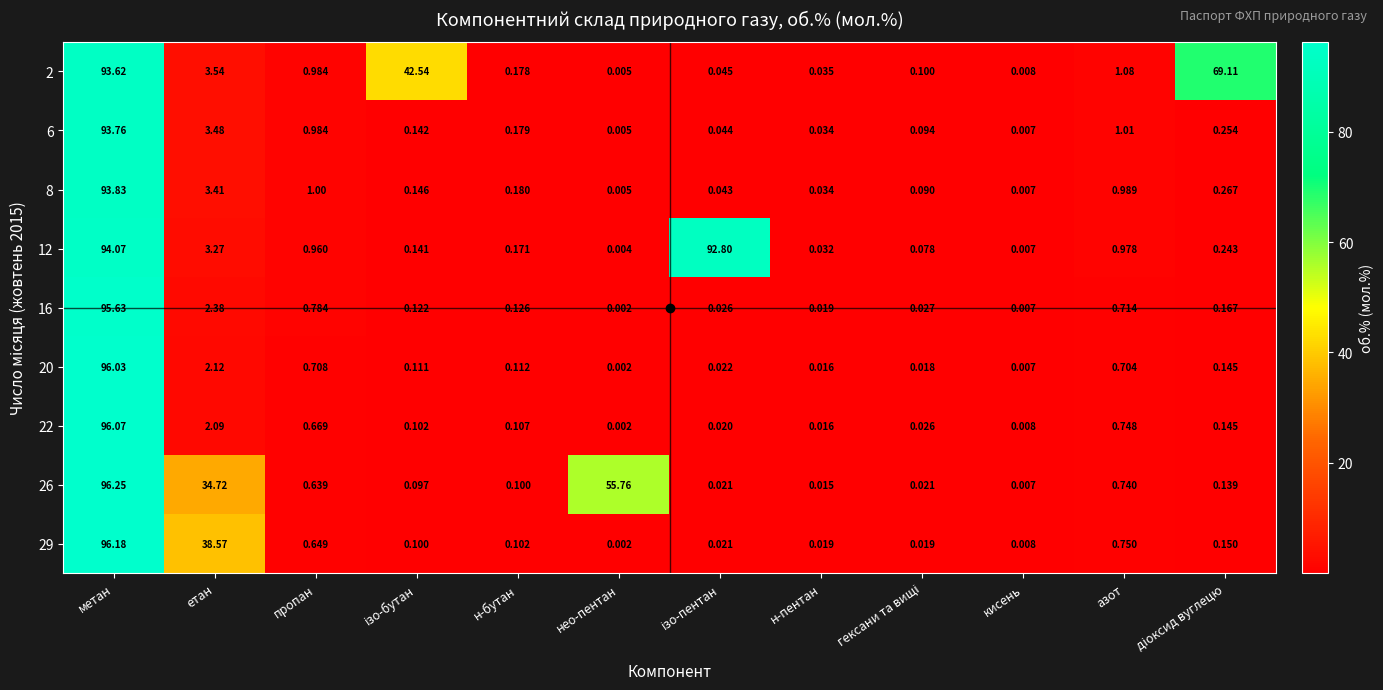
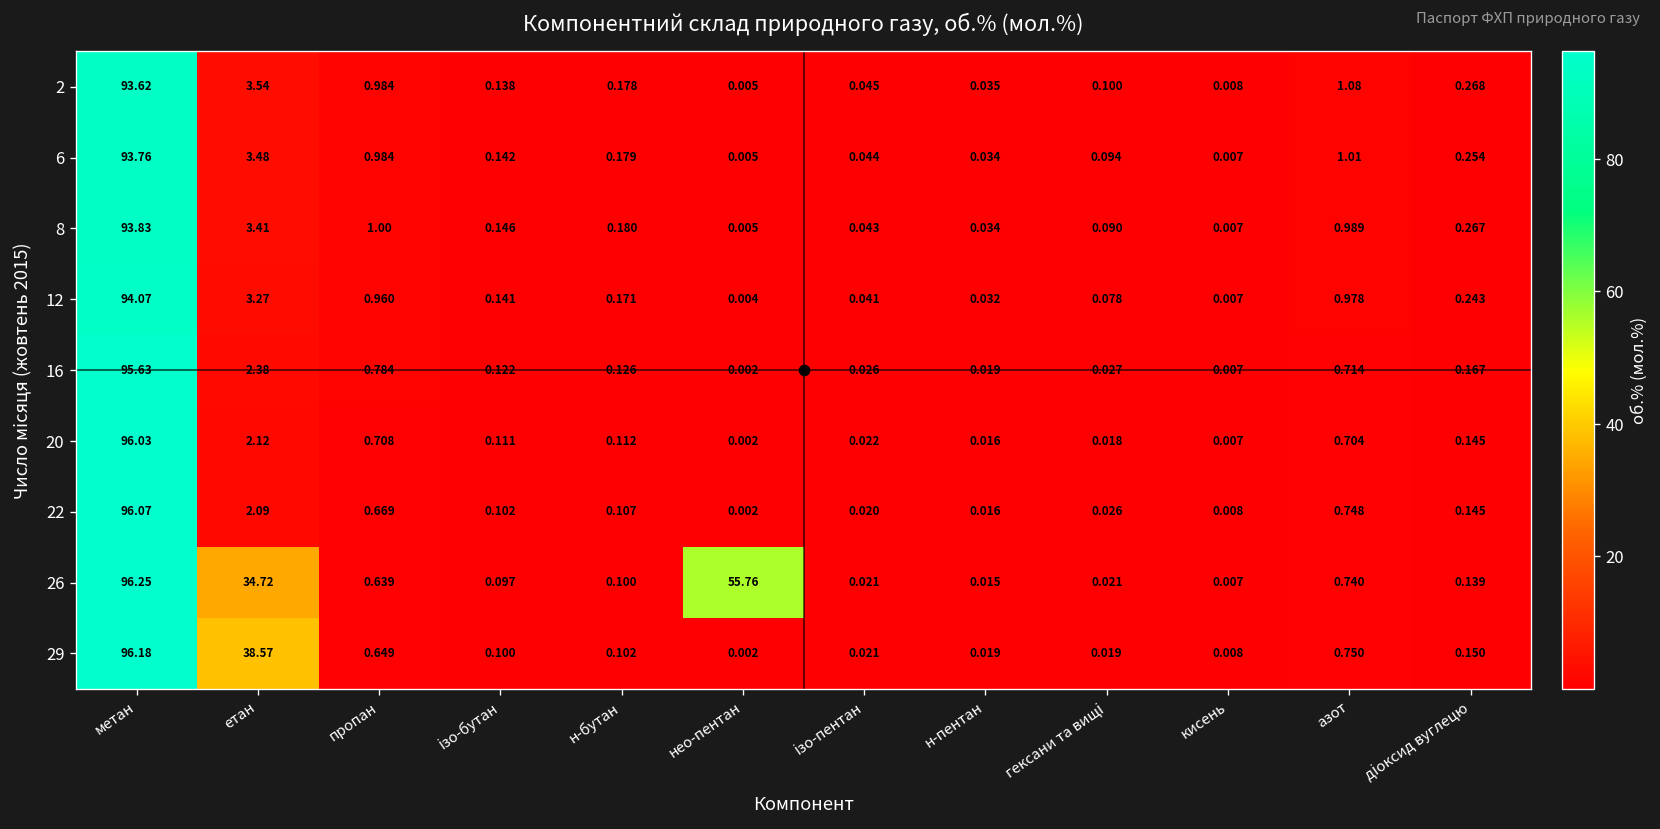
  {
    "2": {
      "метан": 93.62,
      "етан": 3.54,
      "пропан": 0.984,
-     "ізо-бутан": 42.54,
+     "ізо-бутан": 0.138,
      "н-бутан": 0.178,
      "нео-пентан": 0.005,
      "ізо-пентан": 0.045,
      "н-пентан": 0.035,
      "гексани та вищі": 0.100,
      "кисень": 0.008,
      "азот": 1.08,
-     "діоксид вуглецю": 69.11
+     "діоксид вуглецю": 0.268
    },
    "6": {
      "метан": 93.76,
      "етан": 3.48,
      "пропан": 0.984,
      "ізо-бутан": 0.142,
      "н-бутан": 0.179,
      "нео-пентан": 0.005,
      "ізо-пентан": 0.044,
      "н-пентан": 0.034,
      "гексани та вищі": 0.094,
      "кисень": 0.007,
      "азот": 1.01,
      "діоксид вуглецю": 0.254
    },
    "8": {
      "метан": 93.83,
      "етан": 3.41,
      "пропан": 1.00,
      "ізо-бутан": 0.146,
      "н-бутан": 0.180,
      "нео-пентан": 0.005,
      "ізо-пентан": 0.043,
      "н-пентан": 0.034,
      "гексани та вищі": 0.090,
      "кисень": 0.007,
      "азот": 0.989,
      "діоксид вуглецю": 0.267
    },
    "12": {
      "метан": 94.07,
      "етан": 3.27,
      "пропан": 0.960,
      "ізо-бутан": 0.141,
      "н-бутан": 0.171,
      "нео-пентан": 0.004,
-     "ізо-пентан": 92.80,
+     "ізо-пентан": 0.041,
      "н-пентан": 0.032,
      "гексани та вищі": 0.078,
      "кисень": 0.007,
      "азот": 0.978,
      "діоксид вуглецю": 0.243
    },
    "16": {
      "метан": 95.63,
      "етан": 2.38,
      "пропан": 0.784,
      "ізо-бутан": 0.122,
      "н-бутан": 0.126,
      "нео-пентан": 0.002,
      "ізо-пентан": 0.026,
      "н-пентан": 0.019,
      "гексани та вищі": 0.027,
      "кисень": 0.007,
      "азот": 0.714,
      "діоксид вуглецю": 0.167
    },
    "20": {
      "метан": 96.03,
      "етан": 2.12,
      "пропан": 0.708,
      "ізо-бутан": 0.111,
      "н-бутан": 0.112,
      "нео-пентан": 0.002,
      "ізо-пентан": 0.022,
      "н-пентан": 0.016,
      "гексани та вищі": 0.018,
      "кисень": 0.007,
      "азот": 0.704,
      "діоксид вуглецю": 0.145
    },
    "22": {
      "метан": 96.07,
      "етан": 2.09,
      "пропан": 0.669,
      "ізо-бутан": 0.102,
      "н-бутан": 0.107,
      "нео-пентан": 0.002,
      "ізо-пентан": 0.020,
      "н-пентан": 0.016,
      "гексани та вищі": 0.026,
      "кисень": 0.008,
      "азот": 0.748,
      "діоксид вуглецю": 0.145
    },
    "26": {
      "метан": 96.25,
      "етан": 34.72,
      "пропан": 0.639,
      "ізо-бутан": 0.097,
      "н-бутан": 0.100,
      "нео-пентан": 55.76,
      "ізо-пентан": 0.021,
      "н-пентан": 0.015,
      "гексани та вищі": 0.021,
      "кисень": 0.007,
      "азот": 0.740,
      "діоксид вуглецю": 0.139
    },
    "29": {
      "метан": 96.18,
      "етан": 38.57,
      "пропан": 0.649,
      "ізо-бутан": 0.100,
      "н-бутан": 0.102,
      "нео-пентан": 0.002,
      "ізо-пентан": 0.021,
      "н-пентан": 0.019,
      "гексани та вищі": 0.019,
      "кисень": 0.008,
      "азот": 0.750,
      "діоксид вуглецю": 0.150
    }
  }
